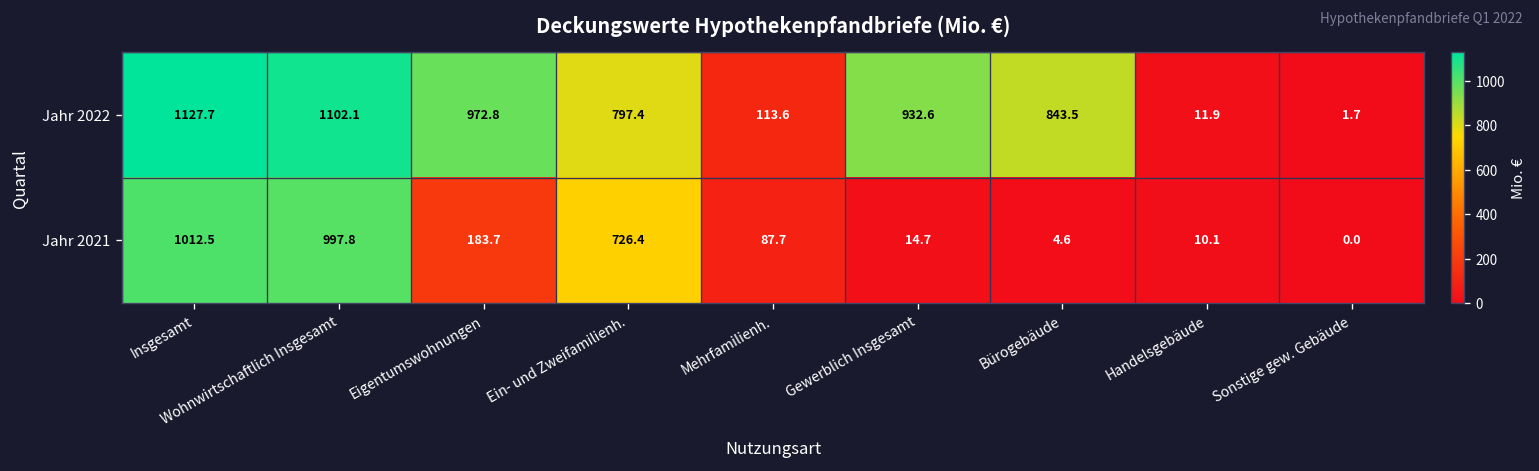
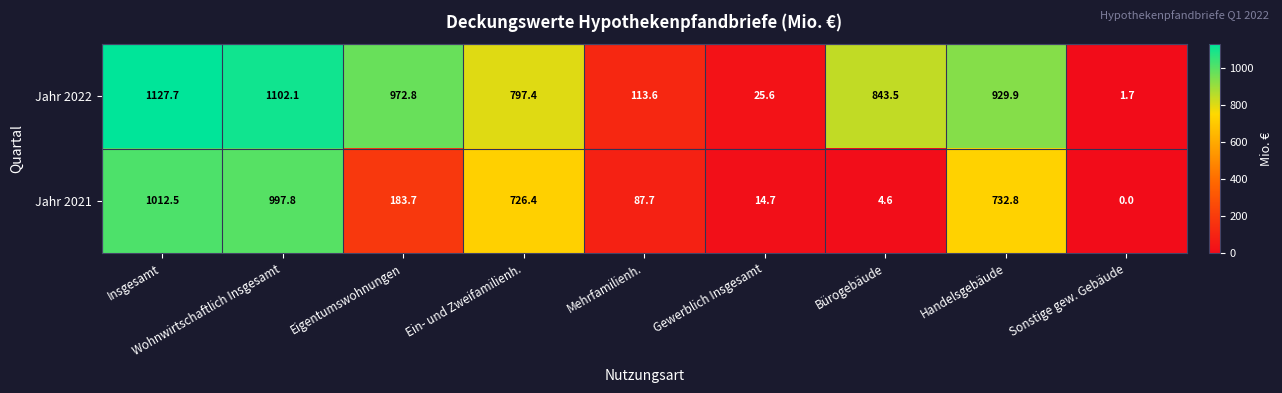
  {
    "Jahr 2022": {
      "Insgesamt": 1127.7,
      "Wohnwirtschaftlich Insgesamt": 1102.1,
      "Eigentumswohnungen": 972.8,
      "Ein- und Zweifamilienh.": 797.4,
      "Mehrfamilienh.": 113.6,
-     "Gewerblich Insgesamt": 932.6,
+     "Gewerblich Insgesamt": 25.6,
      "Bürogebäude": 843.5,
-     "Handelsgebäude": 11.9,
+     "Handelsgebäude": 929.9,
      "Sonstige gew. Gebäude": 1.7
    },
    "Jahr 2021": {
      "Insgesamt": 1012.5,
      "Wohnwirtschaftlich Insgesamt": 997.8,
      "Eigentumswohnungen": 183.7,
      "Ein- und Zweifamilienh.": 726.4,
      "Mehrfamilienh.": 87.7,
      "Gewerblich Insgesamt": 14.7,
      "Bürogebäude": 4.6,
-     "Handelsgebäude": 10.1,
+     "Handelsgebäude": 732.8,
      "Sonstige gew. Gebäude": 0.0
    }
  }
